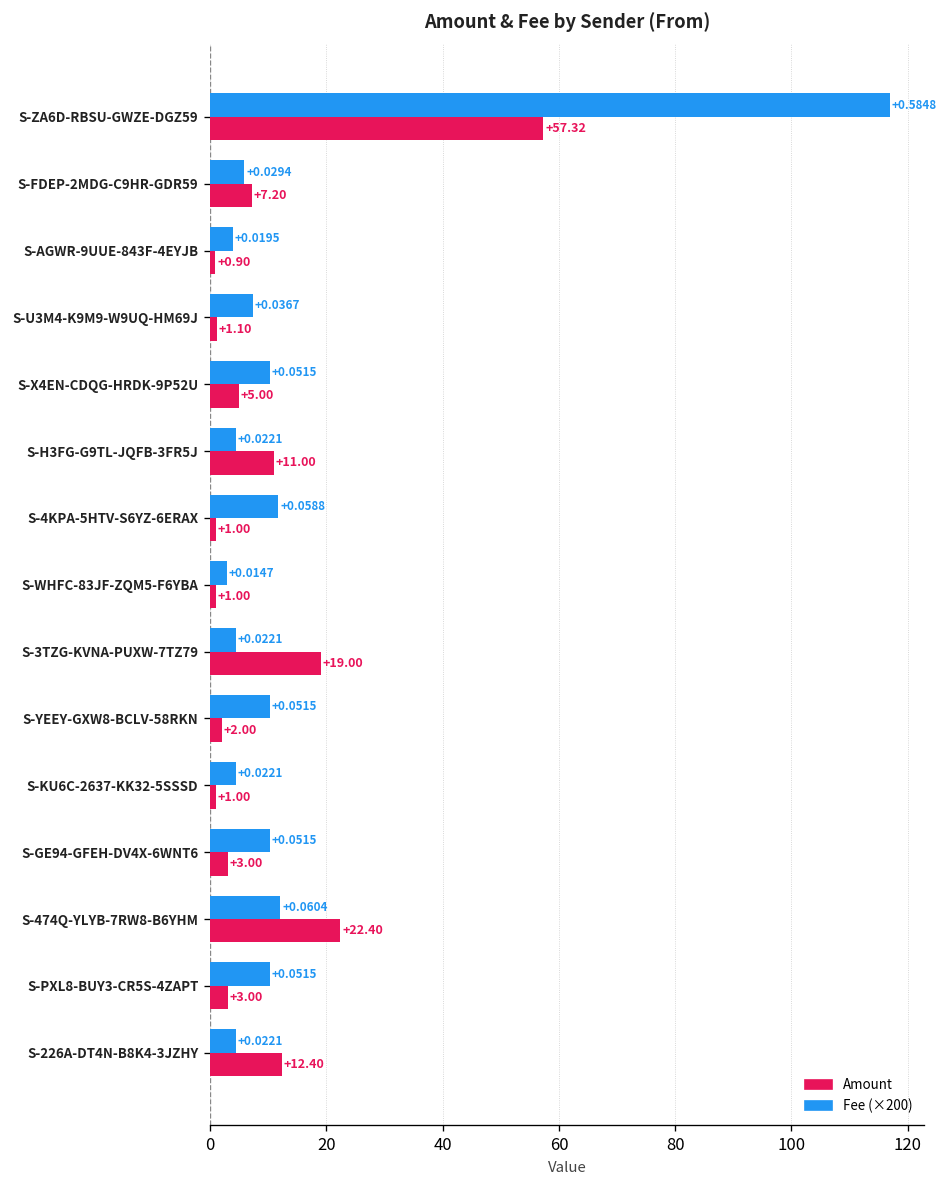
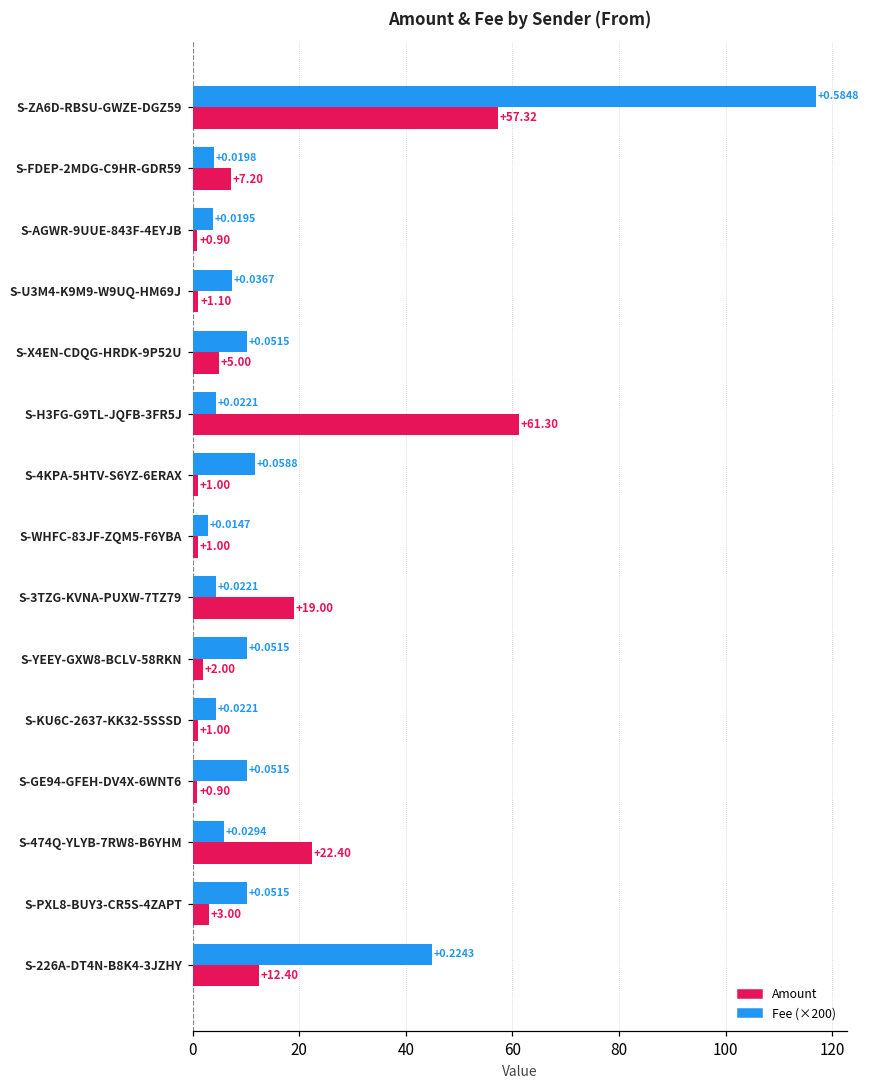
  {
    "Amount": {
      "S-ZA6D-RBSU-GWZE-DGZ59": "+57.32",
      "S-FDEP-2MDG-C9HR-GDR59": "+7.20",
      "S-AGWR-9UUE-843F-4EYJB": "+0.90",
      "S-U3M4-K9M9-W9UQ-HM69J": "+1.10",
      "S-X4EN-CDQG-HRDK-9P52U": "+5.00",
-     "S-H3FG-G9TL-JQFB-3FR5J": "+11.00",
+     "S-H3FG-G9TL-JQFB-3FR5J": "+61.30",
      "S-4KPA-5HTV-S6YZ-6ERAX": "+1.00",
      "S-WHFC-83JF-ZQM5-F6YBA": "+1.00",
      "S-3TZG-KVNA-PUXW-7TZ79": "+19.00",
      "S-YEEY-GXW8-BCLV-58RKN": "+2.00",
      "S-KU6C-2637-KK32-5SSSD": "+1.00",
-     "S-GE94-GFEH-DV4X-6WNT6": "+3.00",
+     "S-GE94-GFEH-DV4X-6WNT6": "+0.90",
      "S-474Q-YLYB-7RW8-B6YHM": "+22.40",
      "S-PXL8-BUY3-CR5S-4ZAPT": "+3.00",
      "S-226A-DT4N-B8K4-3JZHY": "+12.40"
    },
    "Fee (×200)": {
-     "S-FDEP-2MDG-C9HR-GDR59": "+0.0294",
-     "S-474Q-YLYB-7RW8-B6YHM": "+0.0604",
-     "S-226A-DT4N-B8K4-3JZHY": "+0.0221"
+     "S-FDEP-2MDG-C9HR-GDR59": "+0.0198",
+     "S-474Q-YLYB-7RW8-B6YHM": "+0.0294",
+     "S-226A-DT4N-B8K4-3JZHY": "+0.2243"
    }
  }
